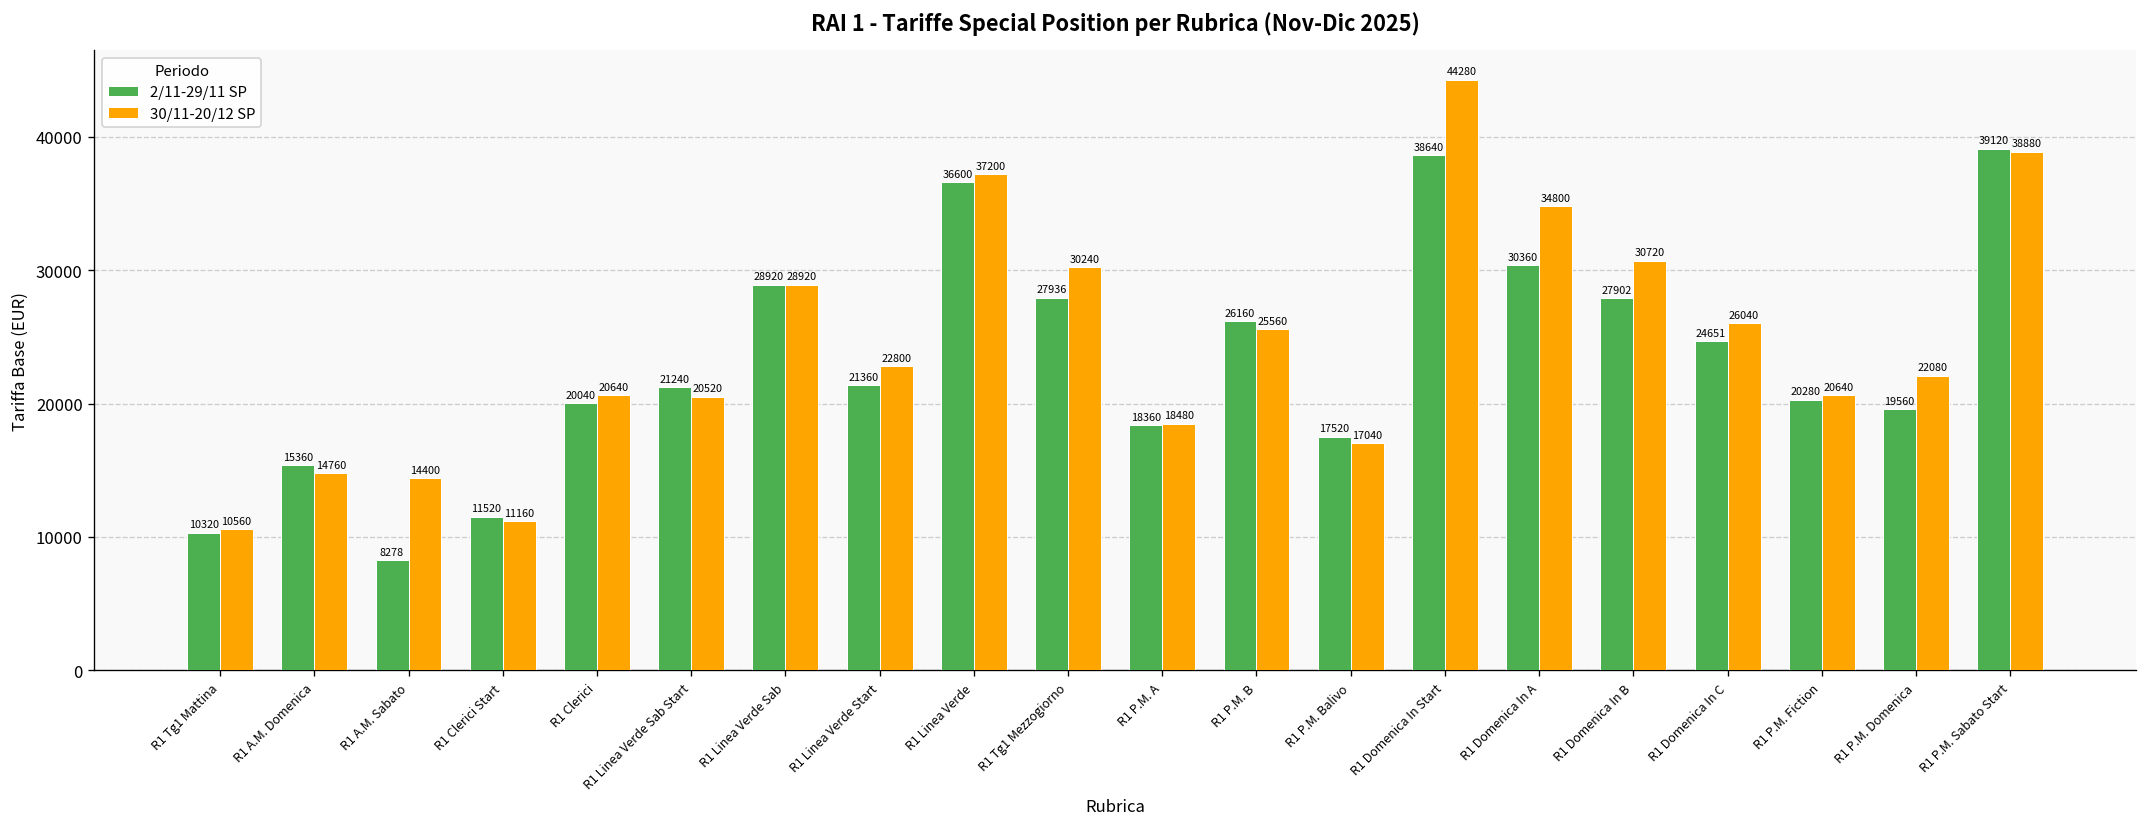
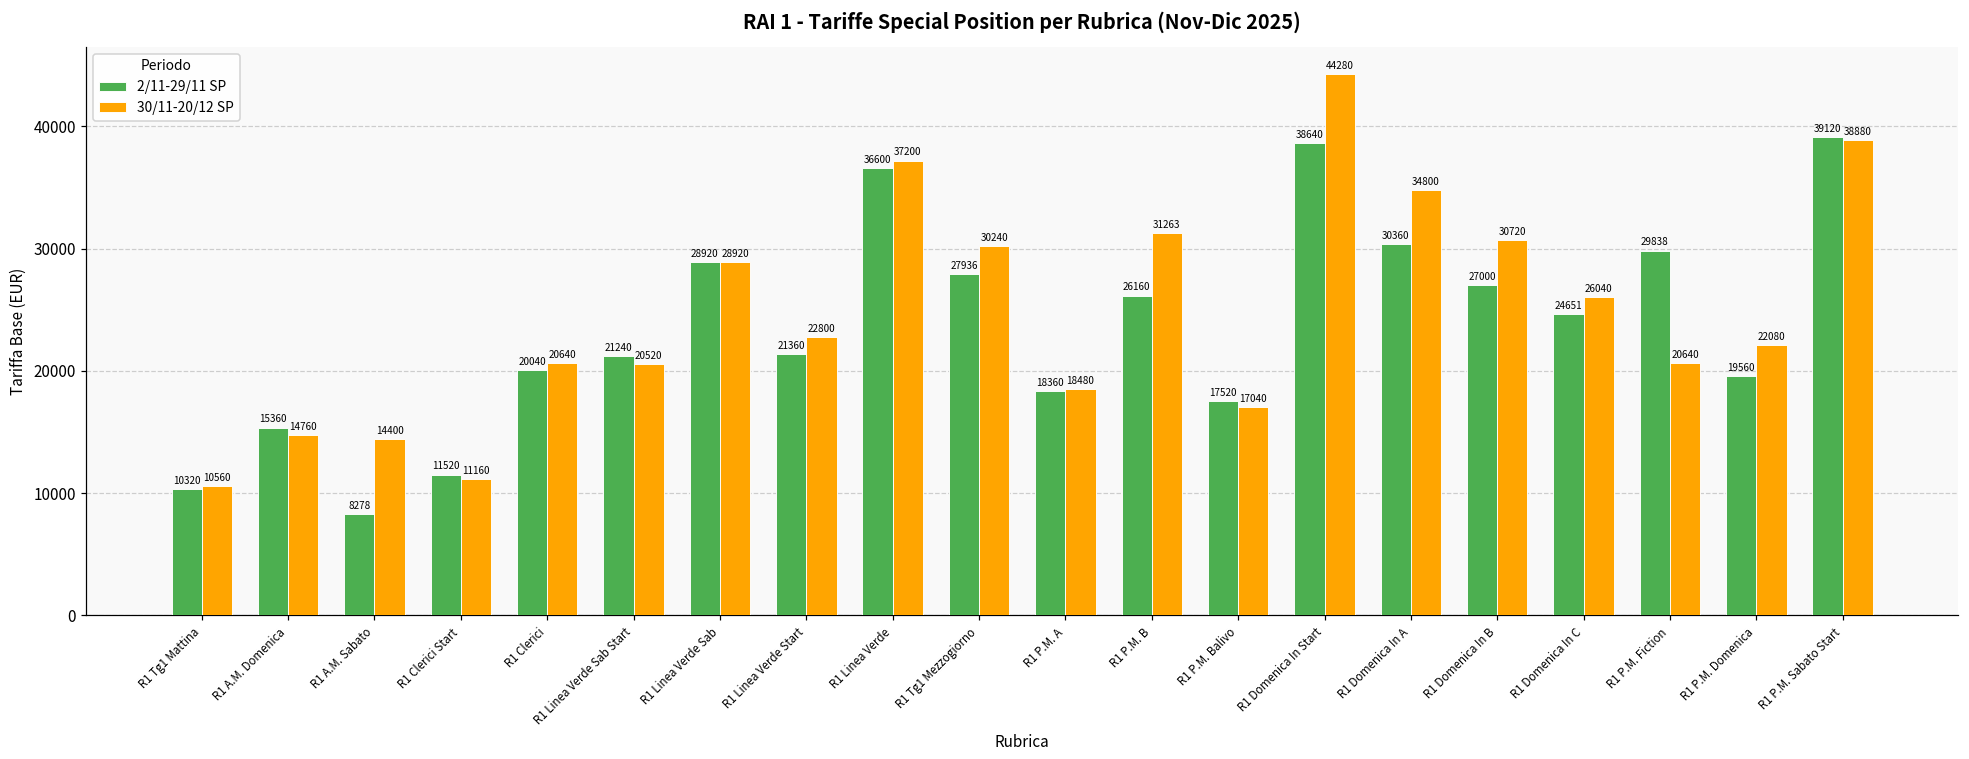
  {
    "2/11-29/11 SP": {
      "R1 Tg1 Mattina": 10320,
      "R1 A.M. Domenica": 15360,
      "R1 A.M. Sabato": 8278,
      "R1 Clerici Start": 11520,
      "R1 Clerici": 20040,
      "R1 Linea Verde Sab Start": 21240,
      "R1 Linea Verde Sab": 28920,
      "R1 Linea Verde Start": 21360,
      "R1 Linea Verde": 36600,
      "R1 Tg1 Mezzogiorno": 27936,
      "R1 P.M. A": 18360,
      "R1 P.M. B": 26160,
      "R1 P.M. Balivo": 17520,
      "R1 Domenica In Start": 38640,
      "R1 Domenica In A": 30360,
-     "R1 Domenica In B": 27902,
+     "R1 Domenica In B": 27000,
      "R1 Domenica In C": 24651,
-     "R1 P.M. Fiction": 20280,
+     "R1 P.M. Fiction": 29838,
      "R1 P.M. Domenica": 19560,
      "R1 P.M. Sabato Start": 39120
    },
    "30/11-20/12 SP": {
      "R1 Tg1 Mattina": 10560,
      "R1 A.M. Domenica": 14760,
      "R1 A.M. Sabato": 14400,
      "R1 Clerici Start": 11160,
      "R1 Clerici": 20640,
      "R1 Linea Verde Sab Start": 20520,
      "R1 Linea Verde Sab": 28920,
      "R1 Linea Verde Start": 22800,
      "R1 Linea Verde": 37200,
      "R1 Tg1 Mezzogiorno": 30240,
      "R1 P.M. A": 18480,
-     "R1 P.M. B": 25560,
+     "R1 P.M. B": 31263,
      "R1 P.M. Balivo": 17040,
      "R1 Domenica In Start": 44280,
      "R1 Domenica In A": 34800,
      "R1 Domenica In B": 30720,
      "R1 Domenica In C": 26040,
      "R1 P.M. Fiction": 20640,
      "R1 P.M. Domenica": 22080,
      "R1 P.M. Sabato Start": 38880
    }
  }
